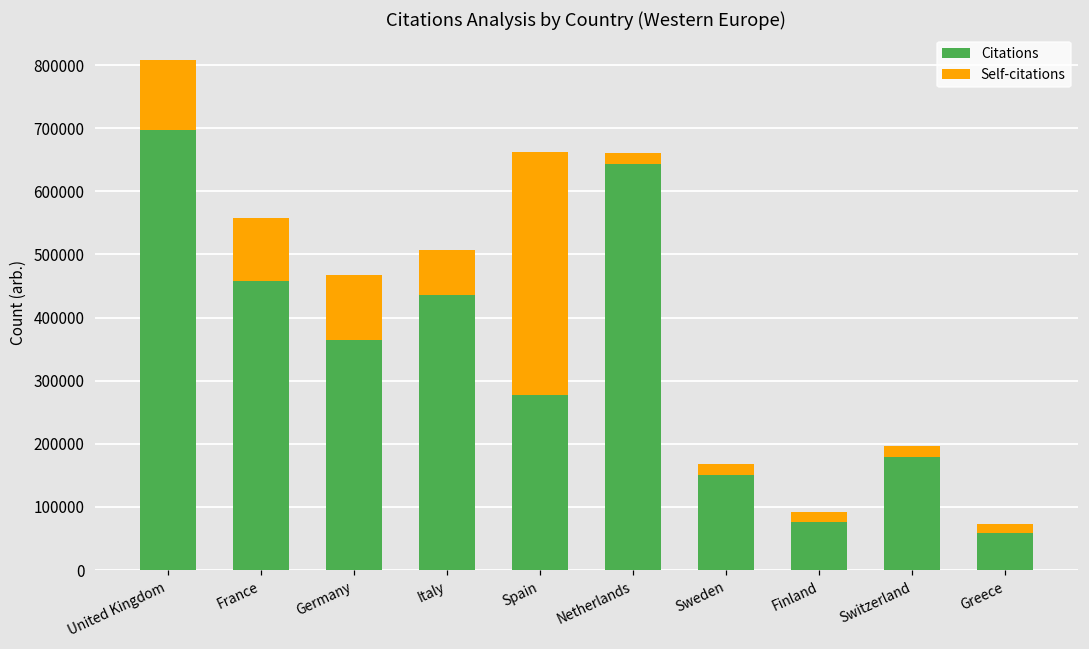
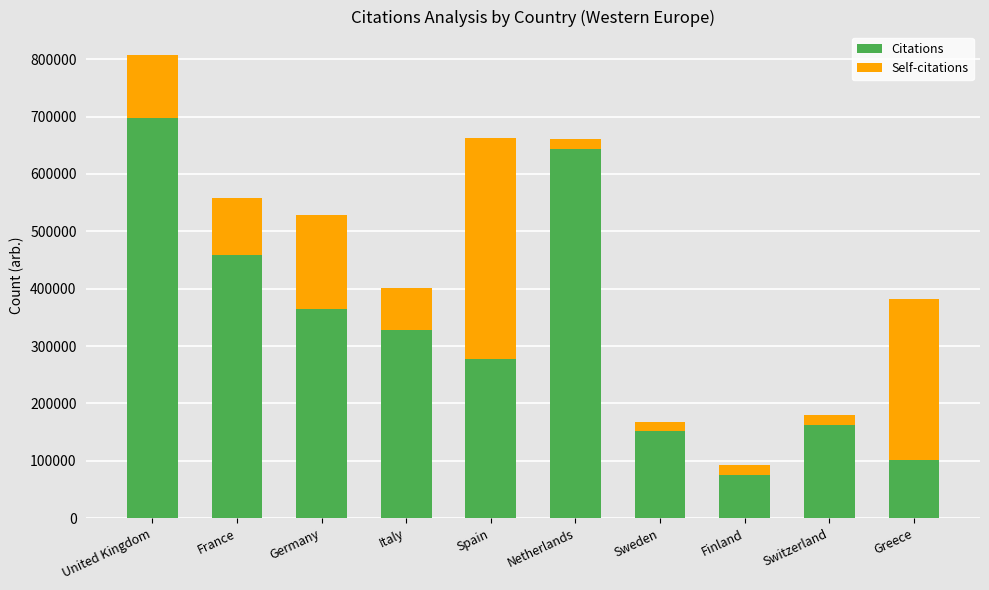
  {
    "Citations": {
      "United Kingdom": 700000,
      "France": 460000,
      "Germany": 360000,
-     "Italy": 440000,
+     "Italy": 330000,
      "Spain": 280000,
      "Netherlands": 640000,
      "Sweden": 150000,
      "Finland": 80000,
-     "Switzerland": 180000,
-     "Greece": 60000
+     "Switzerland": 160000,
+     "Greece": 100000
    },
    "Self-citations": {
      "United Kingdom": 110000,
      "France": 100000,
-     "Germany": 100000,
+     "Germany": 160000,
      "Italy": 70000,
      "Spain": 390000,
      "Netherlands": 20000,
      "Sweden": 20000,
      "Finland": 20000,
      "Switzerland": 20000,
-     "Greece": 10000
+     "Greece": 280000
    }
  }
